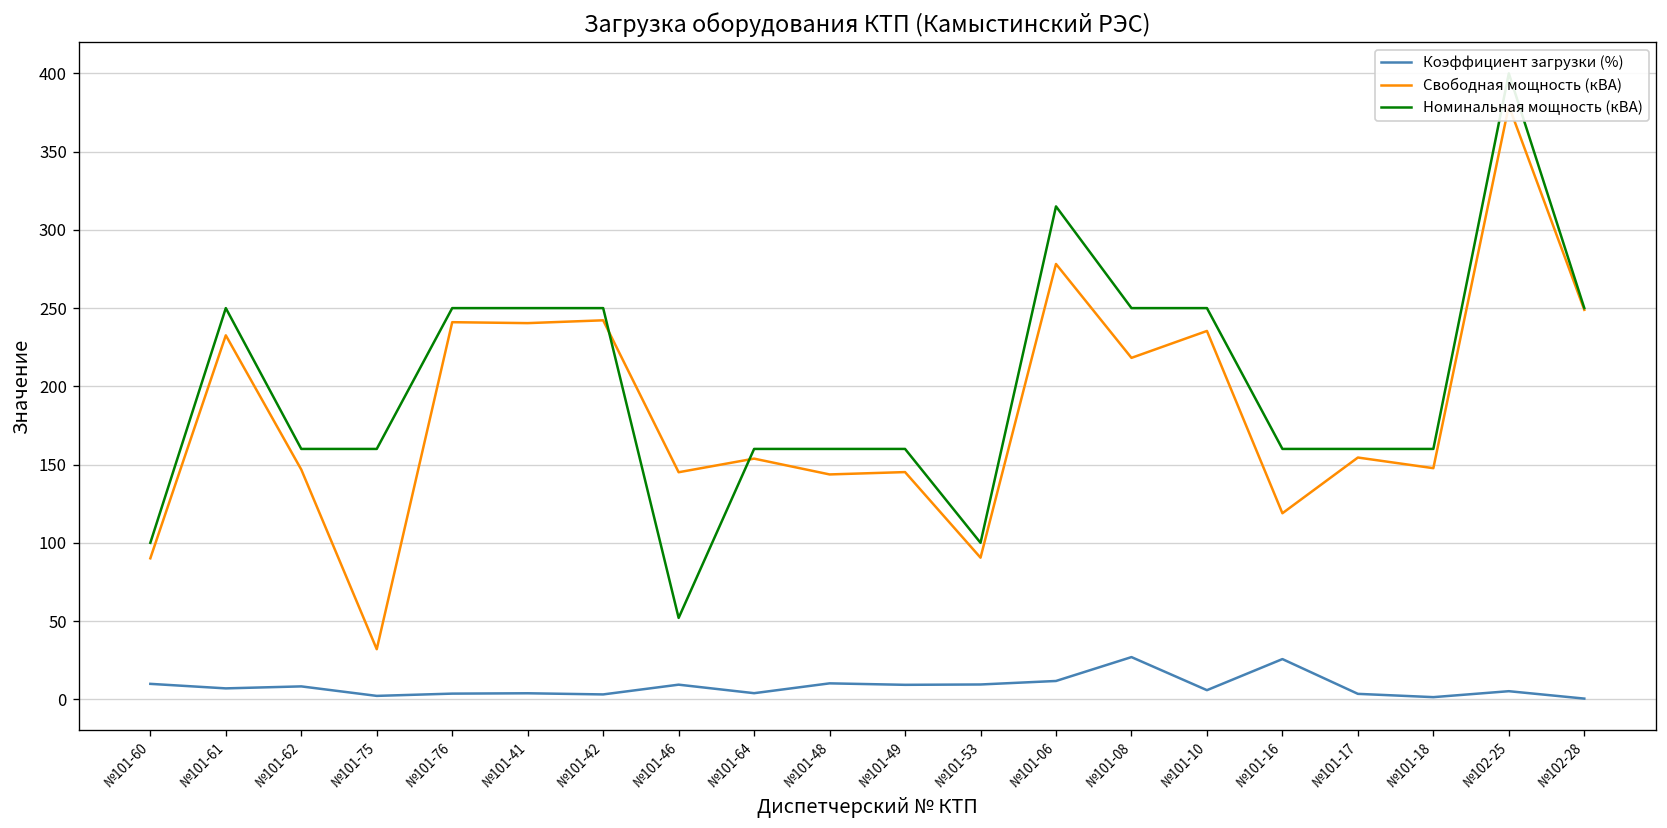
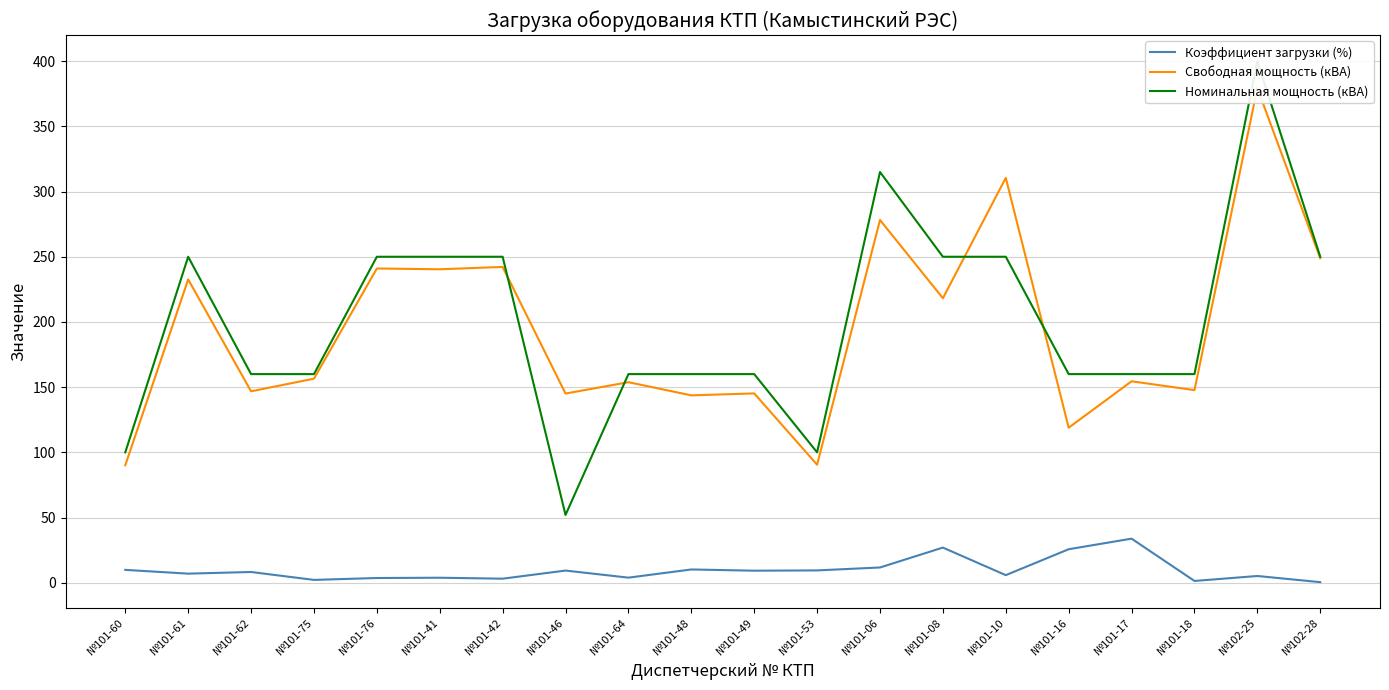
  {
    "Коэффициент загрузки (%)": {
      "№101-60": 10,
      "№101-61": 7,
      "№101-62": 8,
      "№101-75": 2,
      "№101-76": 4,
      "№101-41": 4,
      "№101-42": 3,
      "№101-46": 9,
      "№101-64": 4,
      "№101-48": 10,
      "№101-49": 9,
      "№101-53": 9,
      "№101-06": 12,
      "№101-08": 27,
      "№101-10": 6,
      "№101-16": 26,
-     "№101-17": 3,
+     "№101-17": 34,
      "№101-18": 1,
      "№102-25": 5,
      "№102-28": 0
    },
    "Свободная мощность (кВА)": {
      "№101-60": 90,
      "№101-61": 233,
      "№101-62": 147,
-     "№101-75": 32,
+     "№101-75": 157,
      "№101-76": 241,
      "№101-41": 240,
      "№101-42": 242,
      "№101-46": 145,
      "№101-64": 154,
      "№101-48": 144,
      "№101-49": 145,
      "№101-53": 91,
      "№101-06": 278,
      "№101-08": 218,
-     "№101-10": 235,
+     "№101-10": 311,
      "№101-16": 119,
      "№101-17": 155,
      "№101-18": 148
    },
    "Номинальная мощность (кВА)": {
      "№101-60": 100,
      "№101-61": 250,
      "№101-62": 160,
      "№101-75": 160,
      "№101-76": 250,
      "№101-41": 250,
      "№101-42": 250,
      "№101-46": 52,
      "№101-64": 160,
      "№101-48": 160,
      "№101-49": 160,
      "№101-53": 100,
      "№101-06": 315,
      "№101-08": 250,
      "№101-10": 250,
      "№101-16": 160,
      "№101-17": 160,
      "№101-18": 160
    }
  }
